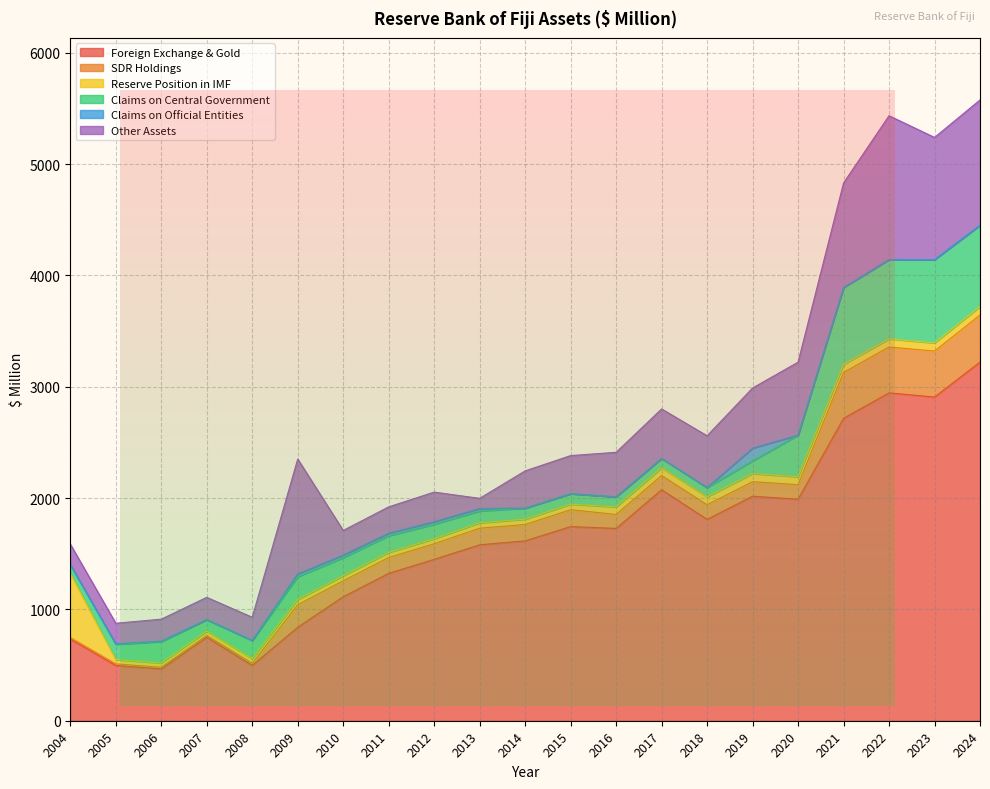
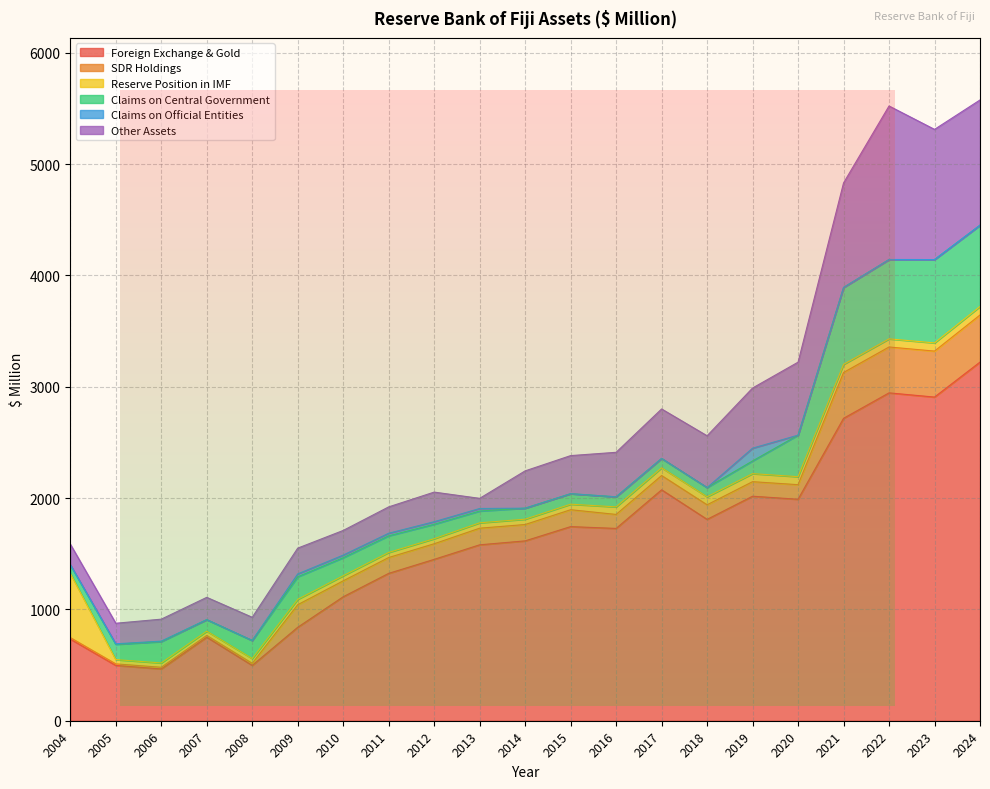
  {
    "Reserve Position in IMF": {
      "2004": 580,
      "2005": 40,
      "2006": 40,
      "2007": 40,
      "2008": 40,
      "2009": 50,
      "2010": 50,
      "2011": 50,
      "2012": 50,
      "2013": 50,
      "2014": 50,
      "2015": 50,
      "2016": 70,
      "2017": 70,
      "2018": 70,
      "2019": 70,
      "2020": 70,
      "2021": 70,
      "2022": 70,
      "2023": 70,
      "2024": 80
    },
    "Claims on Central Government": {
      "2009": 200,
      "2010": 160,
      "2011": 150,
      "2012": 130,
      "2019": 110
    },
    "Claims on Official Entities": {
      "2009": 30,
      "2010": 20,
      "2011": 20,
      "2012": 20,
      "2019": 110
    },
    "Other Assets": {
      "2004": 180,
      "2005": 180,
      "2006": 200,
      "2007": 200,
      "2008": 210,
-     "2009": 1030,
+     "2009": 230,
      "2010": 220,
      "2011": 240,
      "2012": 270,
      "2013": 90,
      "2014": 340,
      "2015": 340,
      "2016": 400,
      "2017": 440,
      "2018": 470,
      "2019": 540,
      "2020": 660,
      "2021": 940,
-     "2022": 1290,
-     "2023": 1100,
+     "2022": 1380,
+     "2023": 1170,
      "2024": 1120
    }
  }
